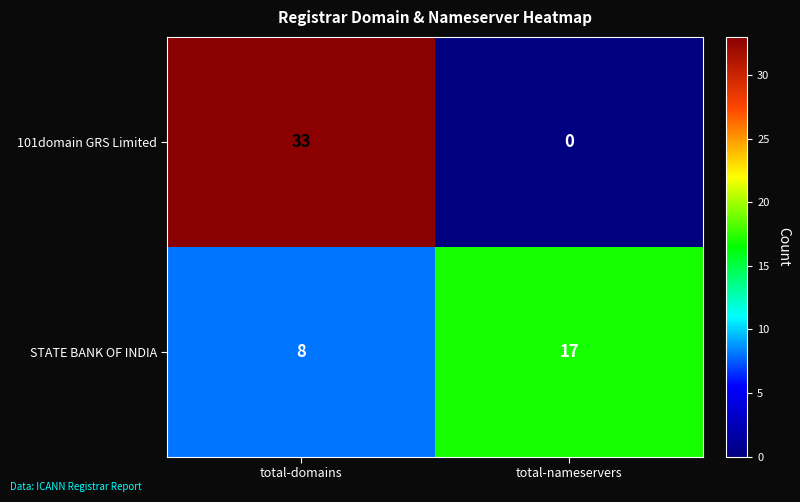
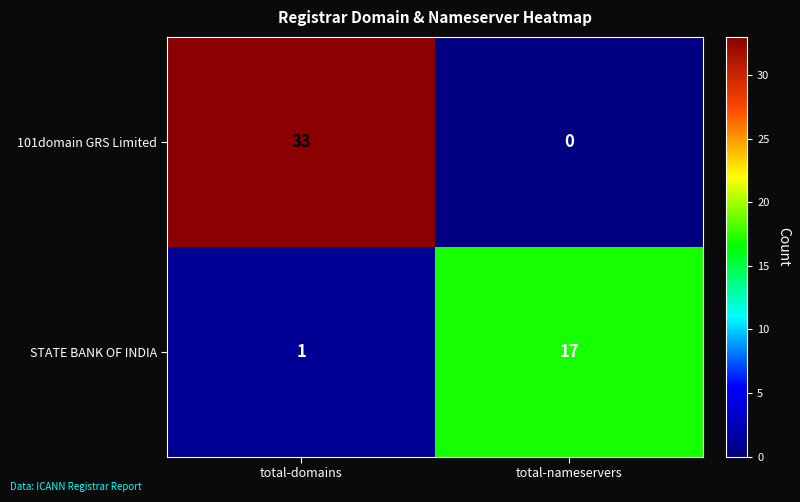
  {
    "101domain GRS Limited": {
      "total-domains": 33,
      "total-nameservers": 0
    },
    "STATE BANK OF INDIA": {
-     "total-domains": 8,
+     "total-domains": 1,
      "total-nameservers": 17
    }
  }
